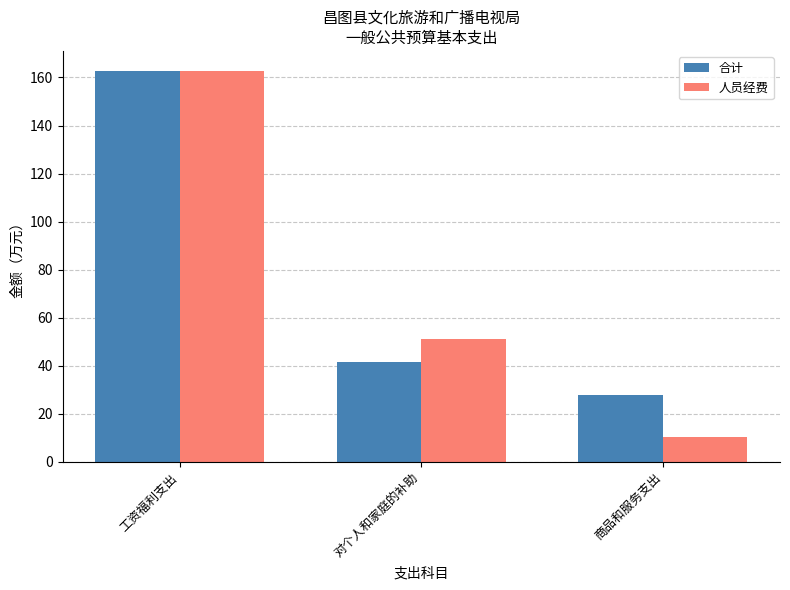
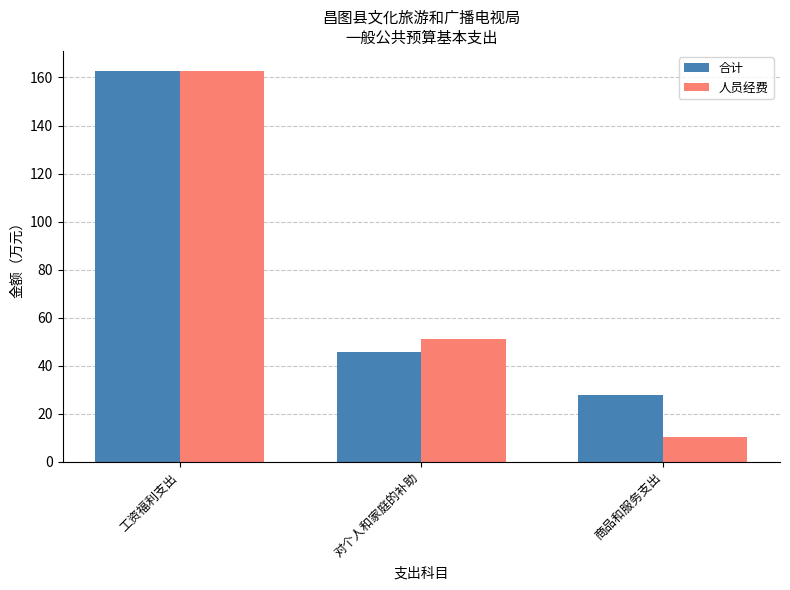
  {
    "合计": {
      "工资福利支出": 163,
-     "对个人和家庭的补助": 41,
+     "对个人和家庭的补助": 46,
      "商品和服务支出": 28
    },
    "人员经费": {
      "工资福利支出": 163,
      "对个人和家庭的补助": 51,
      "商品和服务支出": 10
    }
  }
